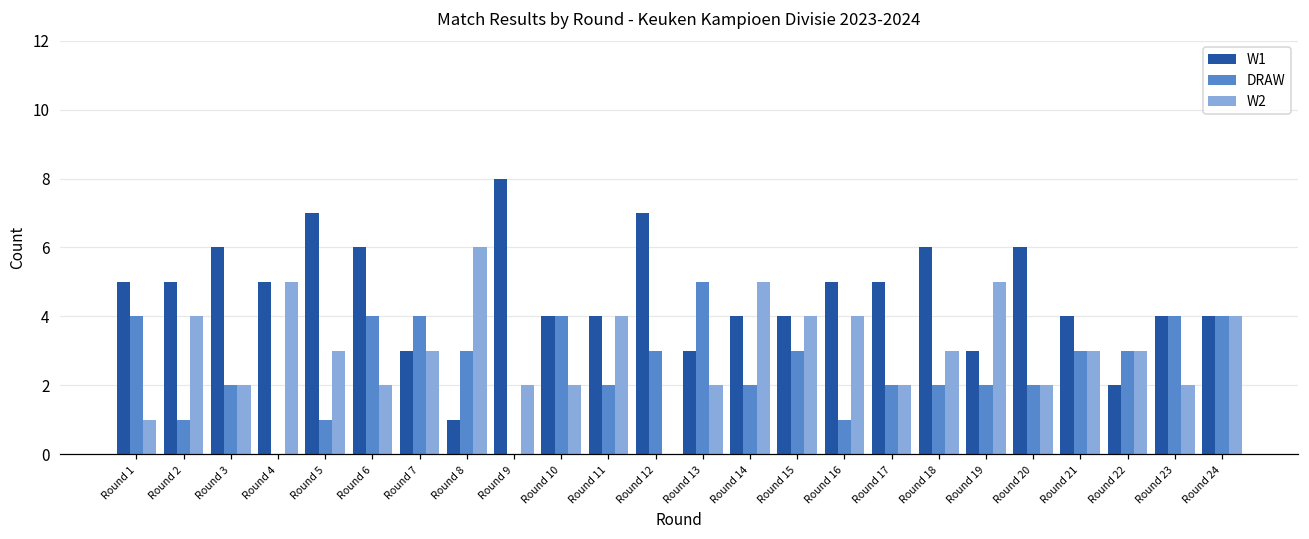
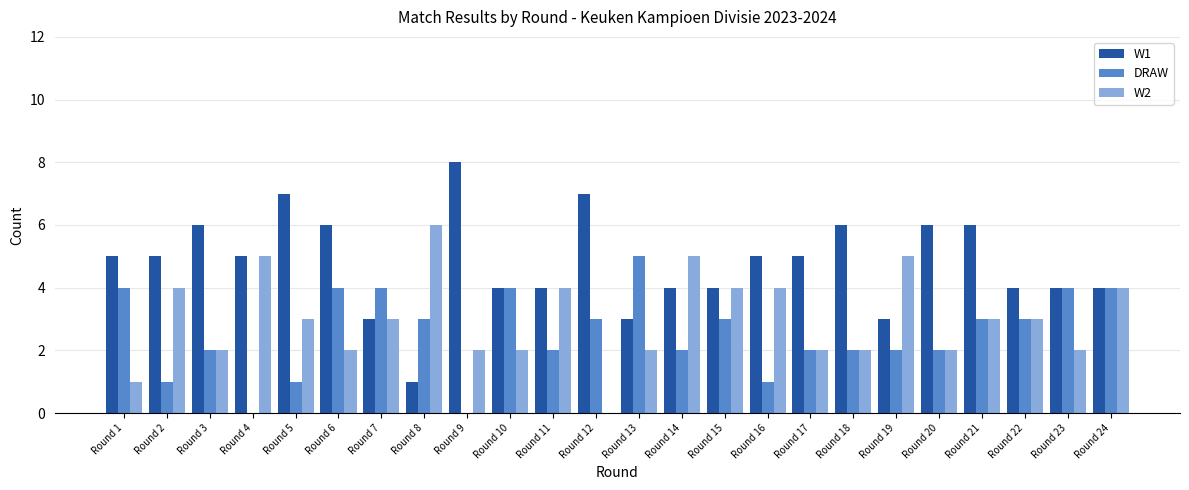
  {
    "W1": {
      "Round 1": 5,
      "Round 2": 5,
      "Round 3": 6,
      "Round 4": 5,
      "Round 5": 7,
      "Round 6": 6,
      "Round 7": 3,
      "Round 8": 1,
      "Round 9": 8,
      "Round 10": 4,
      "Round 11": 4,
      "Round 12": 7,
      "Round 13": 3,
      "Round 14": 4,
      "Round 15": 4,
      "Round 16": 5,
      "Round 17": 5,
      "Round 18": 6,
      "Round 19": 3,
      "Round 20": 6,
-     "Round 21": 4,
-     "Round 22": 2,
+     "Round 21": 6,
+     "Round 22": 4,
      "Round 23": 4,
      "Round 24": 4
    },
    "DRAW": {
      "Round 1": 4,
      "Round 2": 1,
      "Round 3": 2,
      "Round 4": 0,
      "Round 5": 1,
      "Round 6": 4,
      "Round 7": 4,
      "Round 8": 3,
      "Round 9": 0,
      "Round 10": 4,
      "Round 11": 2,
      "Round 12": 3,
      "Round 13": 5,
      "Round 14": 2,
      "Round 15": 3,
      "Round 16": 1,
      "Round 17": 2,
      "Round 18": 2,
      "Round 19": 2,
      "Round 20": 2,
      "Round 21": 3,
      "Round 22": 3,
      "Round 23": 4,
      "Round 24": 4
    },
    "W2": {
      "Round 1": 1,
      "Round 2": 4,
      "Round 3": 2,
      "Round 4": 5,
      "Round 5": 3,
      "Round 6": 2,
      "Round 7": 3,
      "Round 8": 6,
      "Round 9": 2,
      "Round 10": 2,
      "Round 11": 4,
      "Round 12": 0,
      "Round 13": 2,
      "Round 14": 5,
      "Round 15": 4,
      "Round 16": 4,
      "Round 17": 2,
-     "Round 18": 3,
+     "Round 18": 2,
      "Round 19": 5,
      "Round 20": 2,
      "Round 21": 3,
      "Round 22": 3,
      "Round 23": 2,
      "Round 24": 4
    }
  }
